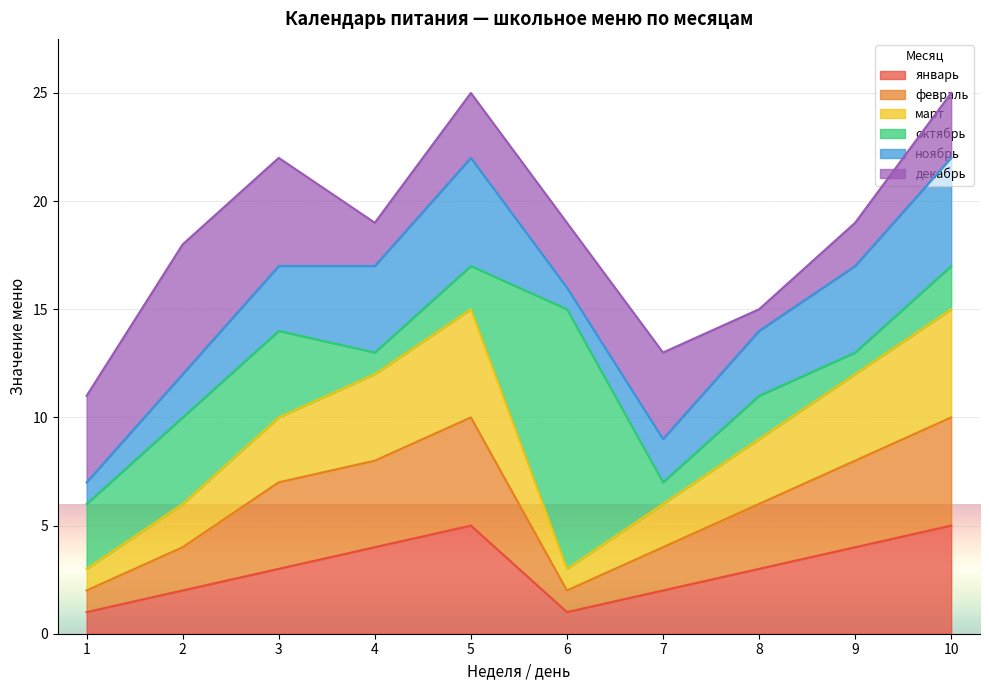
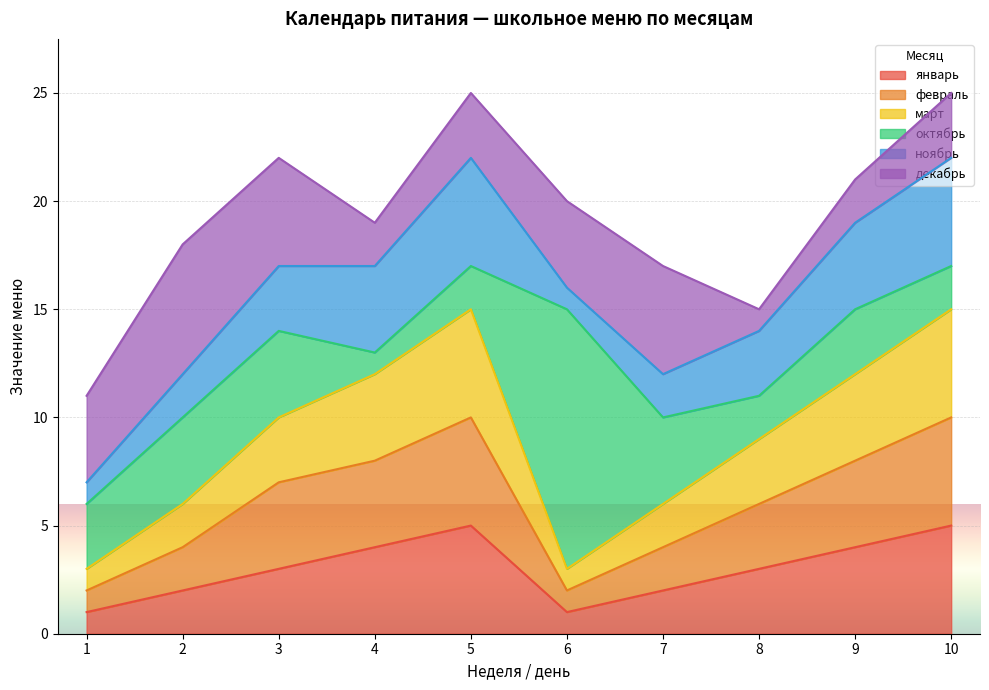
  {
    "март": {
      "1": 1,
      "2": 2,
      "3": 3,
      "4": 4,
      "5": 5,
      "6": 1,
      "7": 2,
      "8": 3,
      "9": 4,
      "10": 5
    },
    "октябрь": {
      "1": 3,
      "2": 4,
      "3": 4,
      "4": 1,
      "5": 2,
      "6": 12,
-     "7": 1,
+     "7": 4,
      "8": 2,
-     "9": 1,
+     "9": 3,
      "10": 2
    },
    "ноябрь": {
      "1": 1,
      "2": 2,
      "3": 3,
      "4": 4,
      "5": 5,
      "6": 1,
      "7": 2,
      "8": 3,
      "9": 4
    },
    "декабрь": {
      "1": 4,
      "2": 6,
      "3": 5,
      "4": 2,
      "5": 3,
-     "6": 3,
-     "7": 4,
+     "6": 4,
+     "7": 5,
      "8": 1,
      "9": 2
    }
  }
